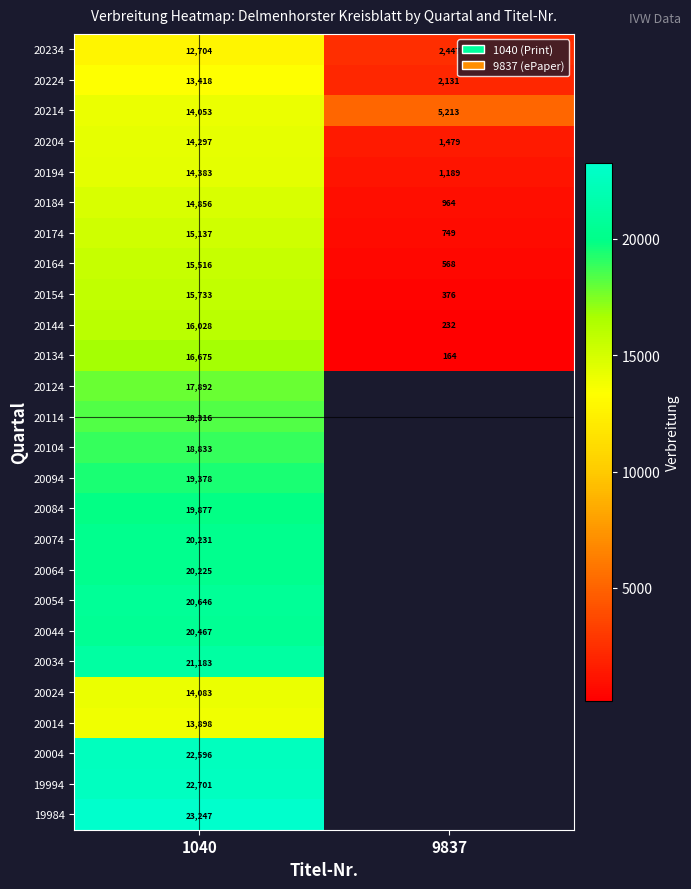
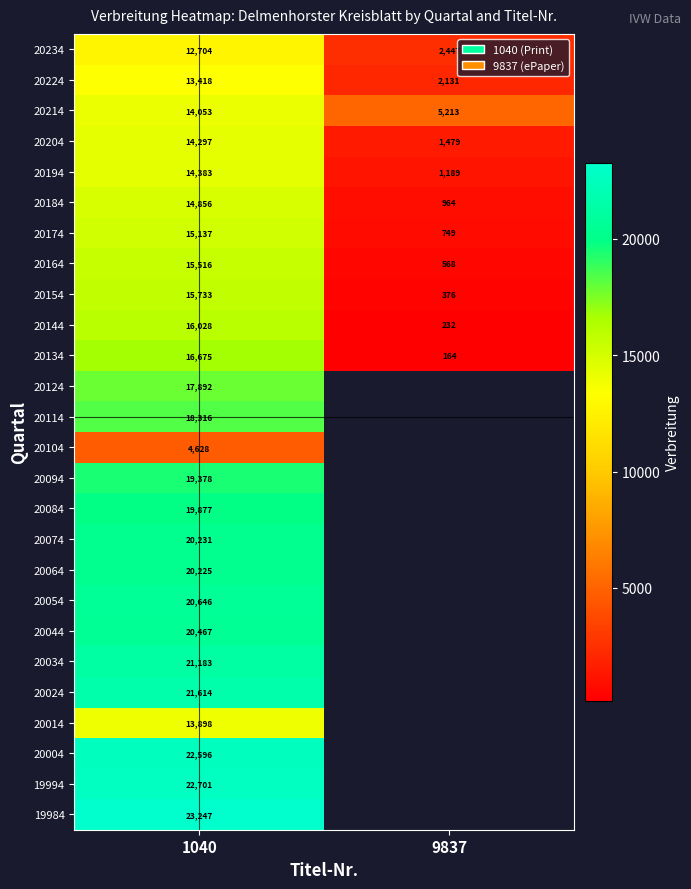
  {
    "20234": {
      "1040": "12,704"
    },
    "20224": {
      "1040": "13,418"
    },
    "20214": {
      "1040": "14,053",
      "9837": "5,213"
    },
    "20204": {
      "1040": "14,297",
      "9837": "1,479"
    },
    "20194": {
      "1040": "14,383",
      "9837": "1,189"
    },
    "20184": {
      "1040": "14,856",
      "9837": "964"
    },
    "20174": {
      "1040": "15,137",
      "9837": "749"
    },
    "20164": {
      "1040": "15,516",
      "9837": "568"
    },
    "20154": {
      "1040": "15,733",
      "9837": "376"
    },
    "20144": {
      "1040": "16,028",
      "9837": "232"
    },
    "20134": {
      "1040": "16,675",
      "9837": "164"
    },
    "20124": {
      "1040": "17,892"
    },
    "20114": {
      "1040": "18,316"
    },
    "20104": {
-     "1040": "18,833"
+     "1040": "4,628"
    },
    "20094": {
      "1040": "19,378"
    },
    "20084": {
      "1040": "19,877"
    },
    "20074": {
      "1040": "20,231"
    },
    "20064": {
      "1040": "20,225"
    },
    "20054": {
      "1040": "20,646"
    },
    "20044": {
      "1040": "20,467"
    },
    "20034": {
      "1040": "21,183"
    },
    "20024": {
-     "1040": "14,083"
+     "1040": "21,614"
    },
    "20014": {
      "1040": "13,898"
    },
    "20004": {
      "1040": "22,596"
    },
    "19994": {
      "1040": "22,701"
    },
    "19984": {
      "1040": "23,247"
    }
  }
